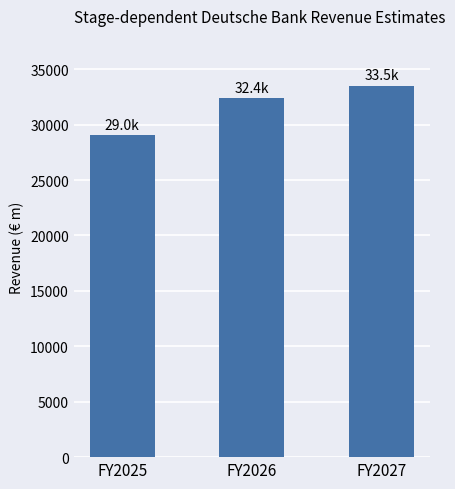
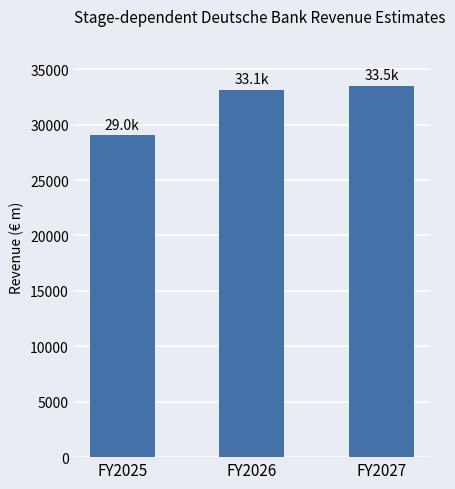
  {
    "FY2025": "29.0k",
-   "FY2026": "32.4k",
+   "FY2026": "33.1k",
    "FY2027": "33.5k"
  }
